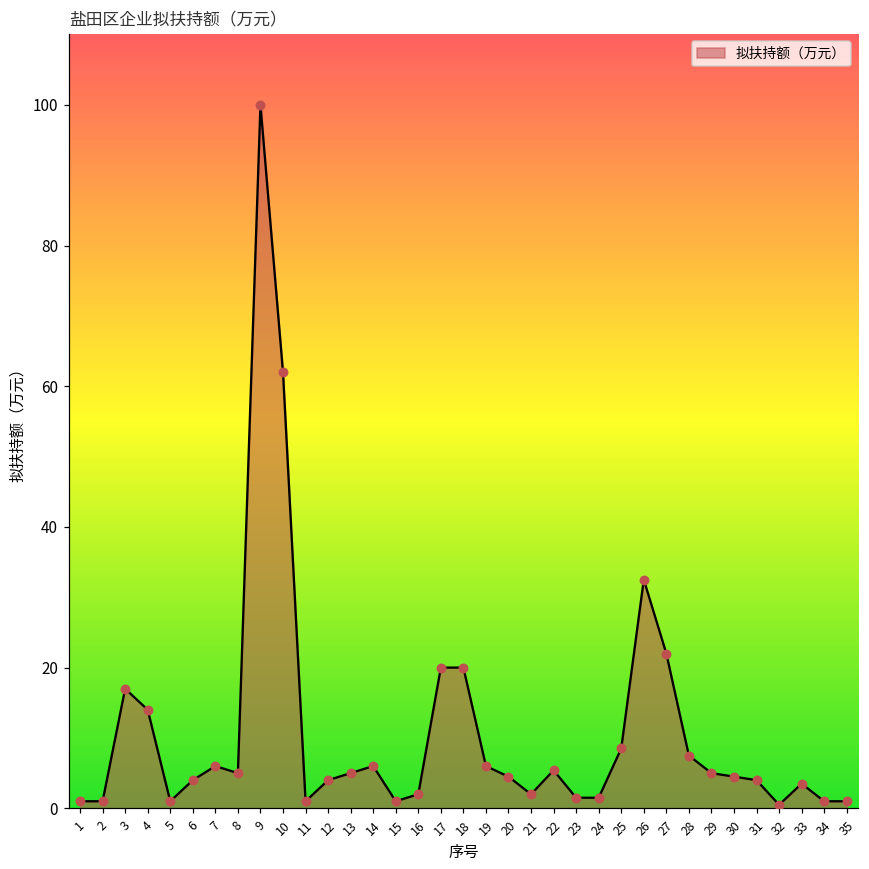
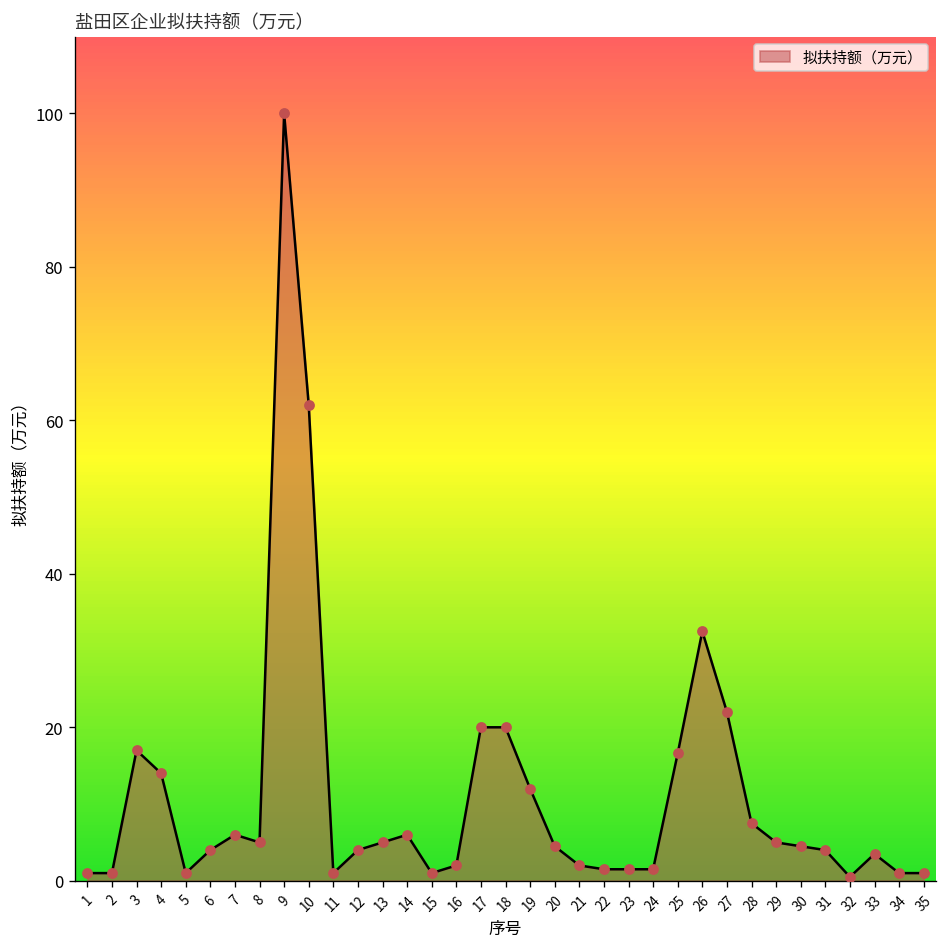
  {
    "1": 1,
    "2": 1,
    "3": 17,
    "4": 14,
    "5": 1,
    "6": 4,
    "7": 6,
    "8": 5,
    "9": 100,
    "10": 62,
    "11": 1,
    "12": 4,
    "13": 5,
    "14": 6,
    "15": 1,
    "16": 2,
    "17": 20,
    "18": 20,
-   "19": 6,
+   "19": 12,
    "20": 5,
    "21": 2,
-   "22": 5,
+   "22": 2,
    "23": 2,
    "24": 2,
-   "25": 9,
+   "25": 17,
    "26": 33,
    "27": 22,
    "28": 8,
    "29": 5,
    "30": 5,
    "31": 4,
    "32": 1,
    "33": 4,
    "34": 1,
    "35": 1
  }
